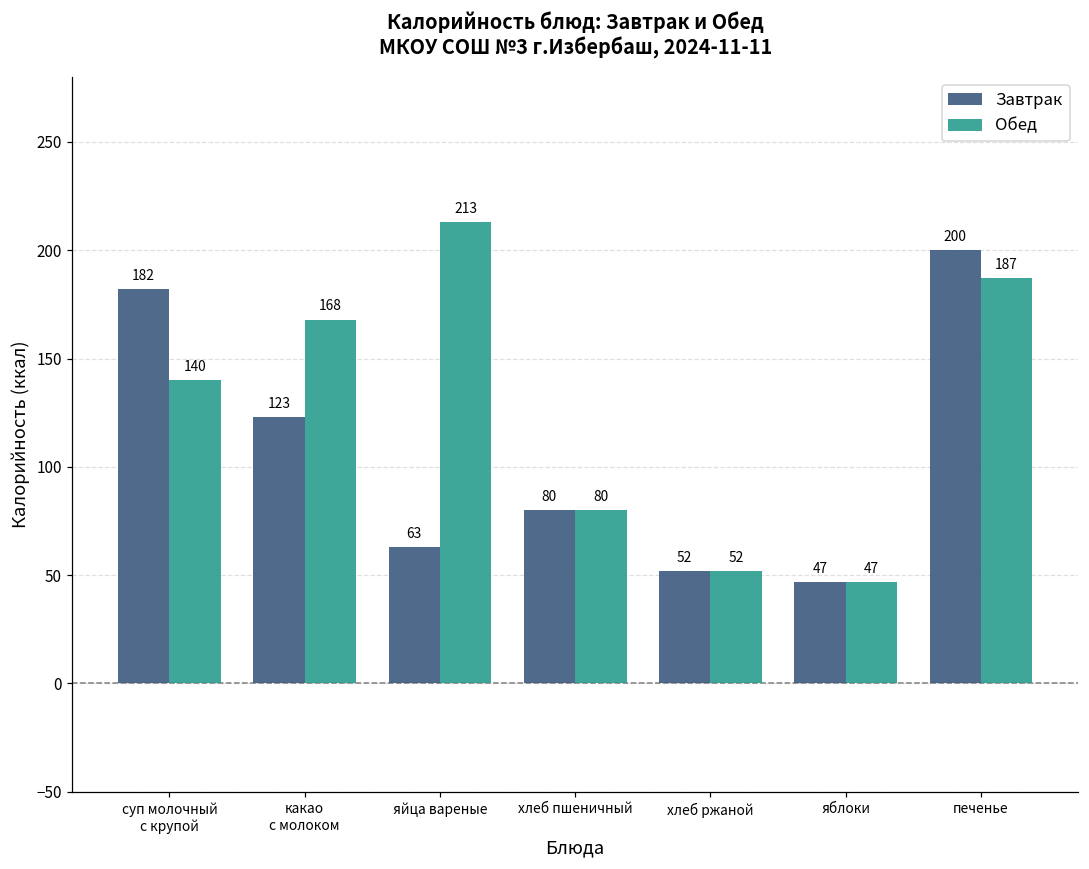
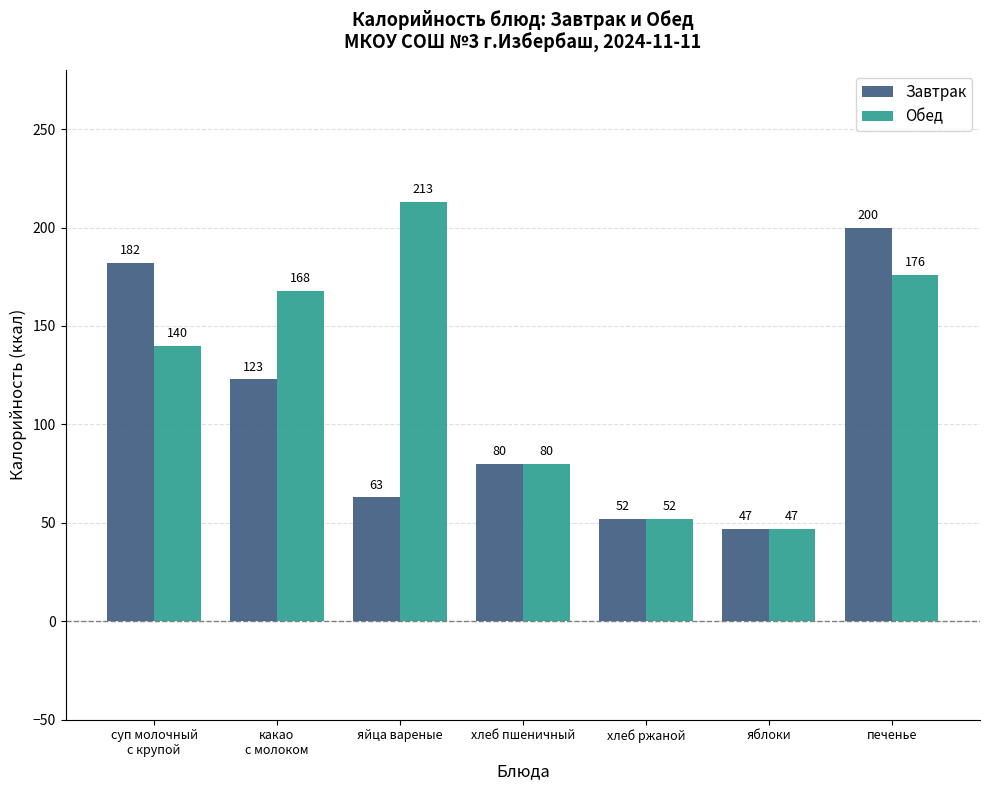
  {
    "Завтрак": {
      "суп молочный с крупой": 182,
      "какао с молоком": 123,
      "яйца вареные": 63,
      "хлеб пшеничный": 80,
      "хлеб ржаной": 52,
      "яблоки": 47,
      "печенье": 200
    },
    "Обед": {
      "суп молочный с крупой": 140,
      "какао с молоком": 168,
      "яйца вареные": 213,
      "хлеб пшеничный": 80,
      "хлеб ржаной": 52,
      "яблоки": 47,
-     "печенье": 187
+     "печенье": 176
    }
  }
